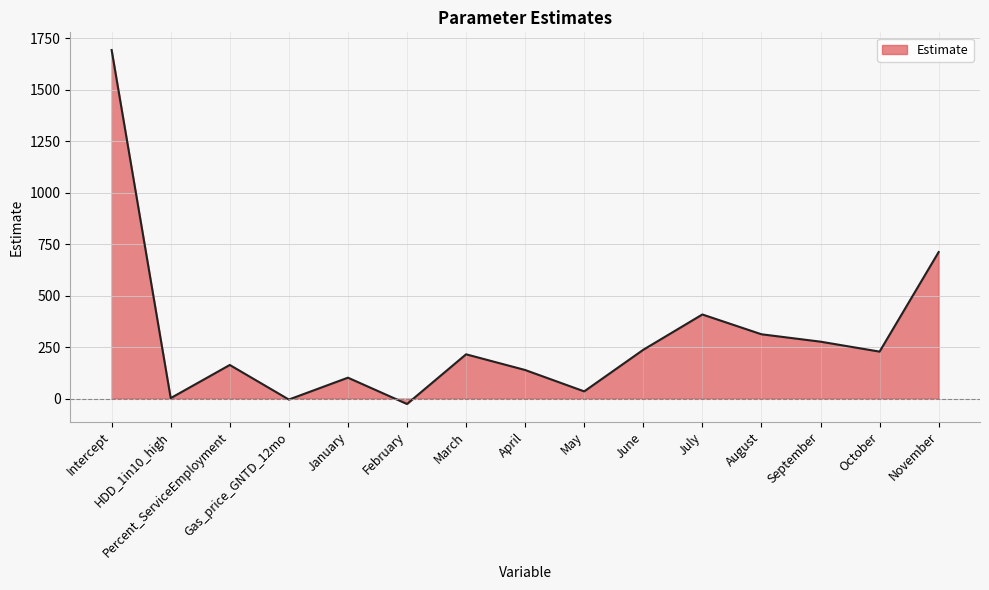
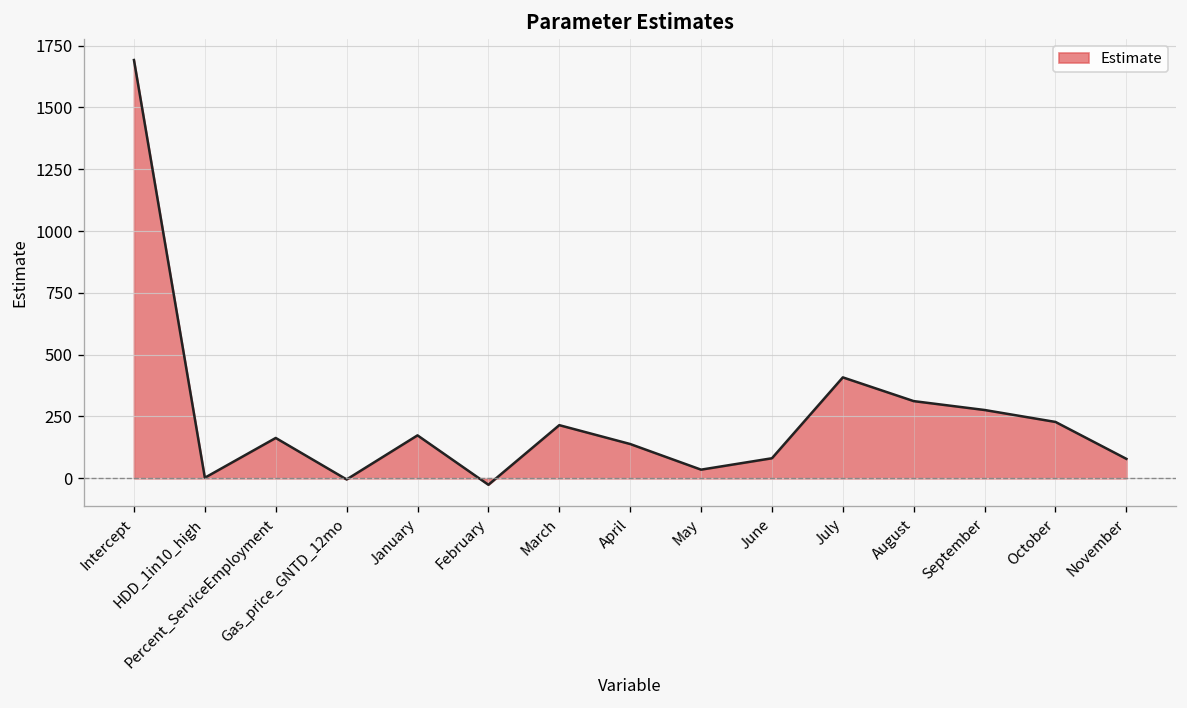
  {
    "Estimate": {
-     "January": 100,
-     "June": 240,
-     "November": 710
+     "January": 170,
+     "June": 80,
+     "November": 80
    }
  }
